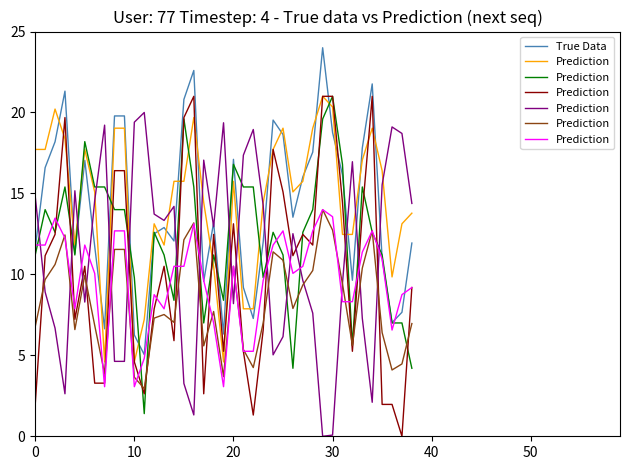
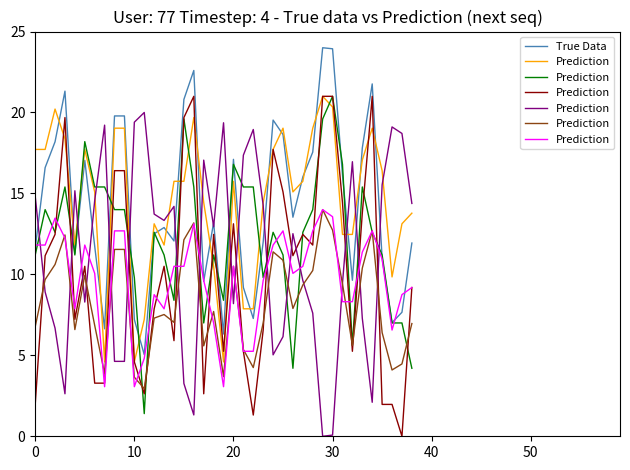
  {
    "True Data": {
      "0": 11.6,
-     "10": 6.3,
+     "10": 7.2,
      "20": 17.1,
-     "30": 18.8
+     "30": 23.9
    }
  }
